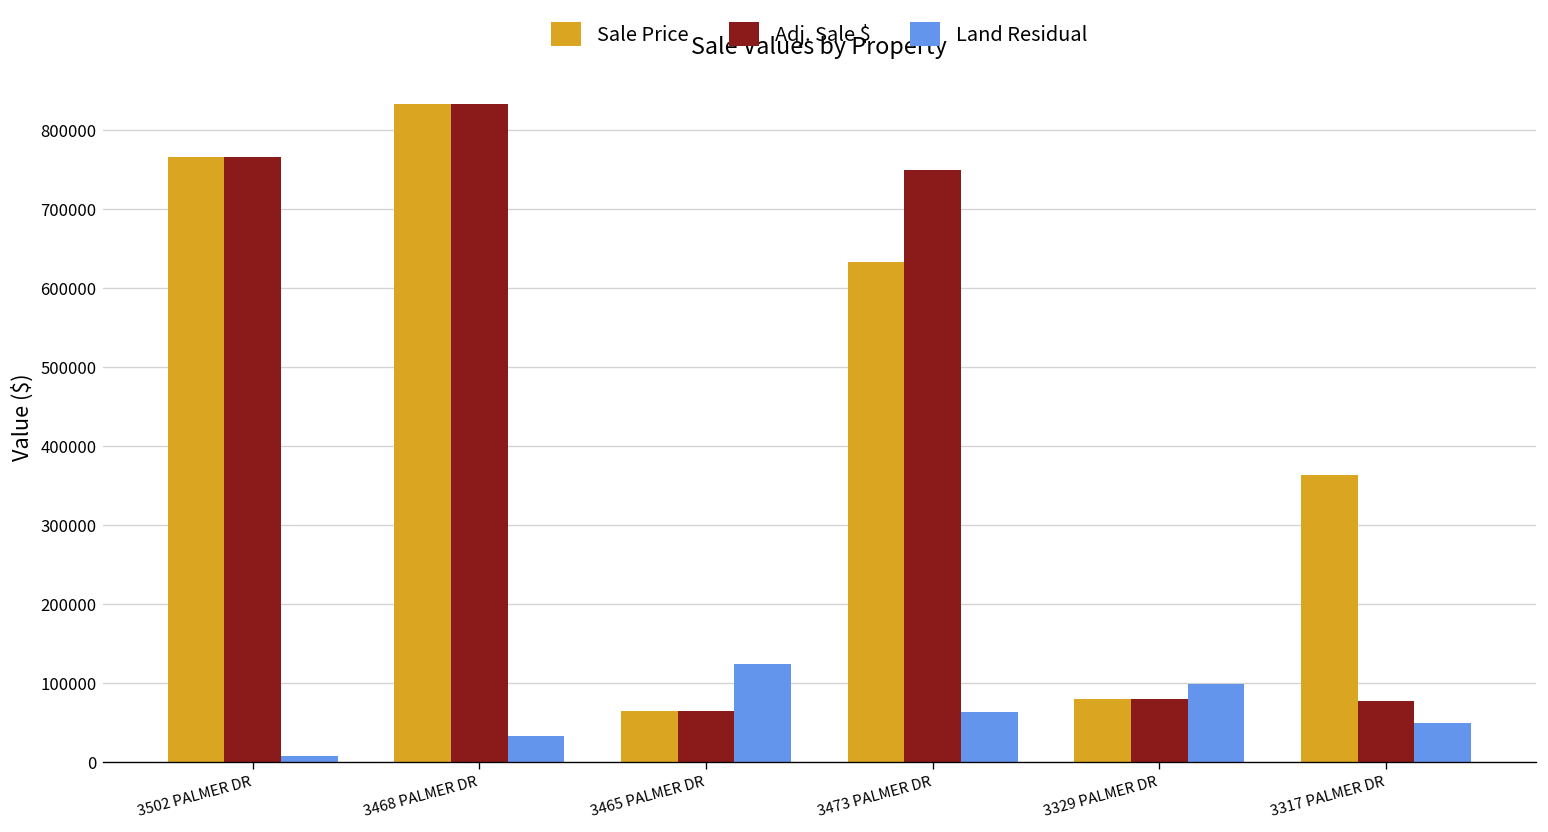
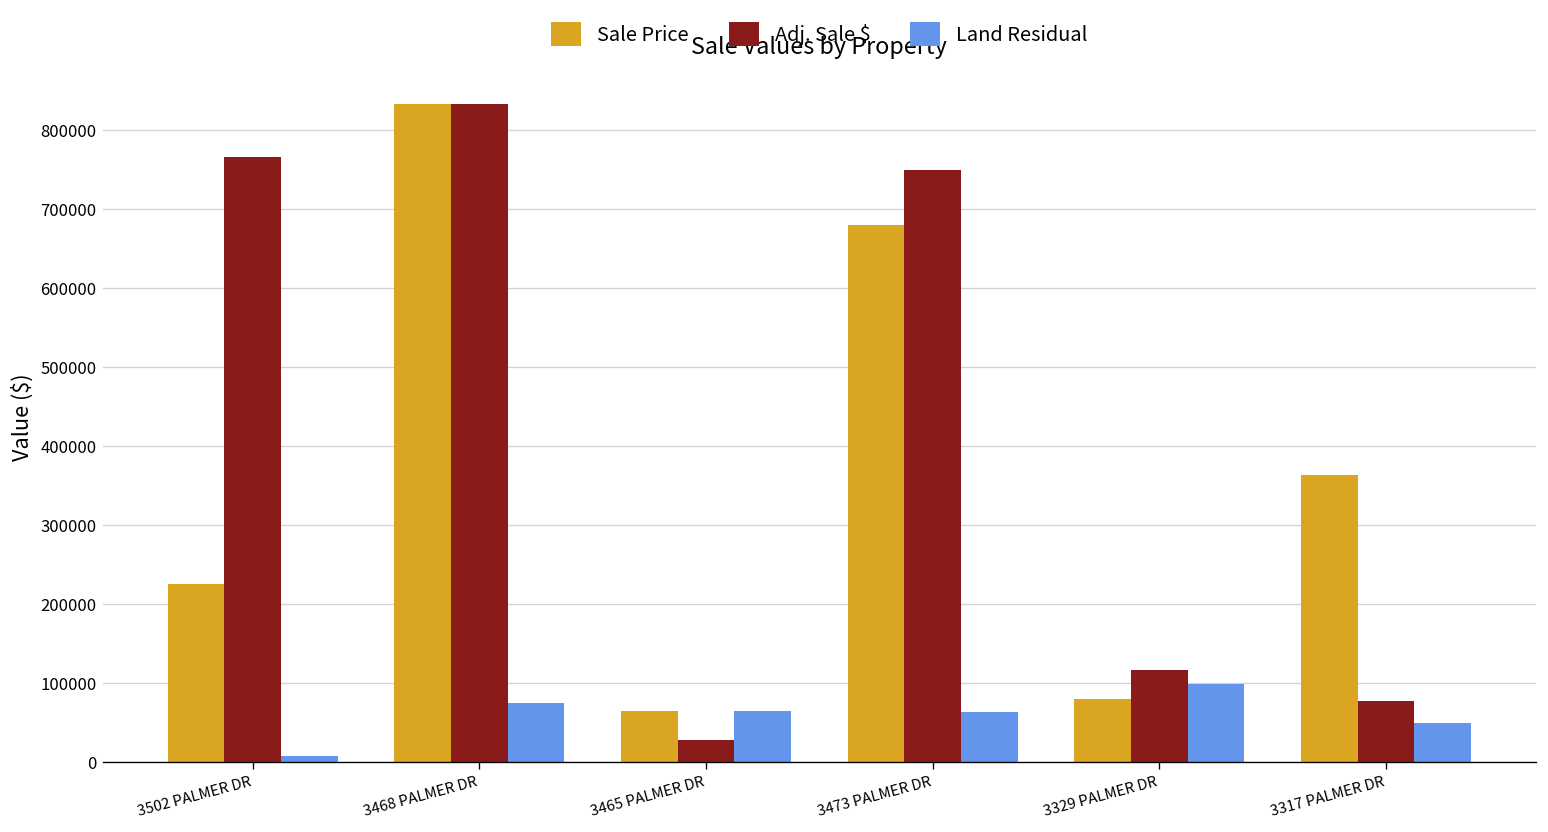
  {
    "Sale Price": {
-     "3502 PALMER DR": 770000,
+     "3502 PALMER DR": 230000,
      "3468 PALMER DR": 830000,
      "3465 PALMER DR": 70000,
-     "3473 PALMER DR": 630000,
+     "3473 PALMER DR": 680000,
      "3329 PALMER DR": 80000,
      "3317 PALMER DR": 360000
    },
    "Adj. Sale $": {
      "3502 PALMER DR": 770000,
      "3468 PALMER DR": 830000,
-     "3465 PALMER DR": 70000,
+     "3465 PALMER DR": 30000,
      "3473 PALMER DR": 750000,
-     "3329 PALMER DR": 80000,
+     "3329 PALMER DR": 120000,
      "3317 PALMER DR": 80000
    },
    "Land Residual": {
      "3502 PALMER DR": 10000,
-     "3468 PALMER DR": 30000,
-     "3465 PALMER DR": 120000,
+     "3468 PALMER DR": 70000,
+     "3465 PALMER DR": 70000,
      "3473 PALMER DR": 60000,
      "3329 PALMER DR": 100000,
      "3317 PALMER DR": 50000
    }
  }
